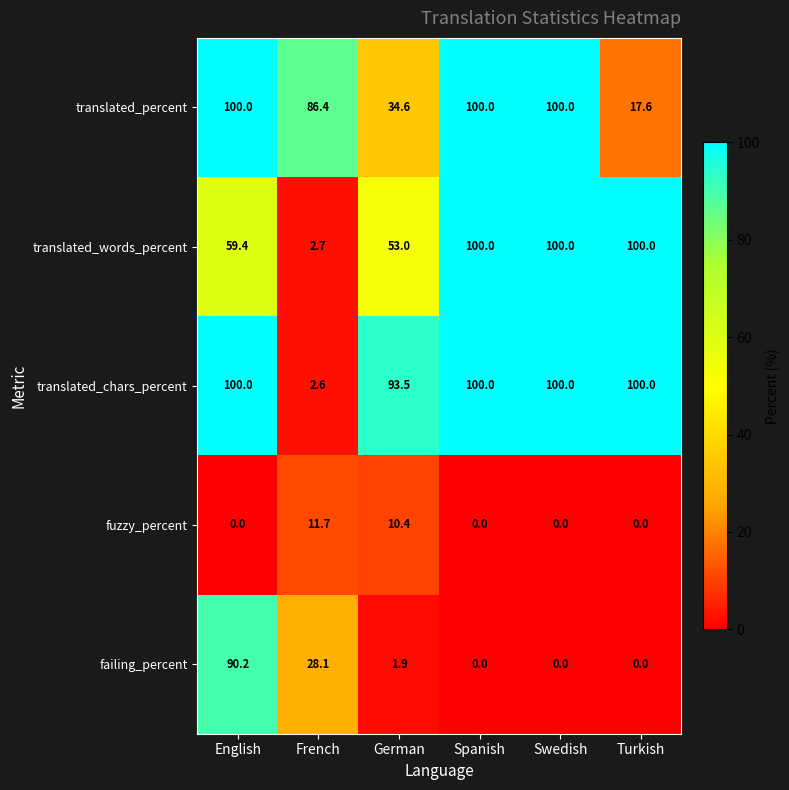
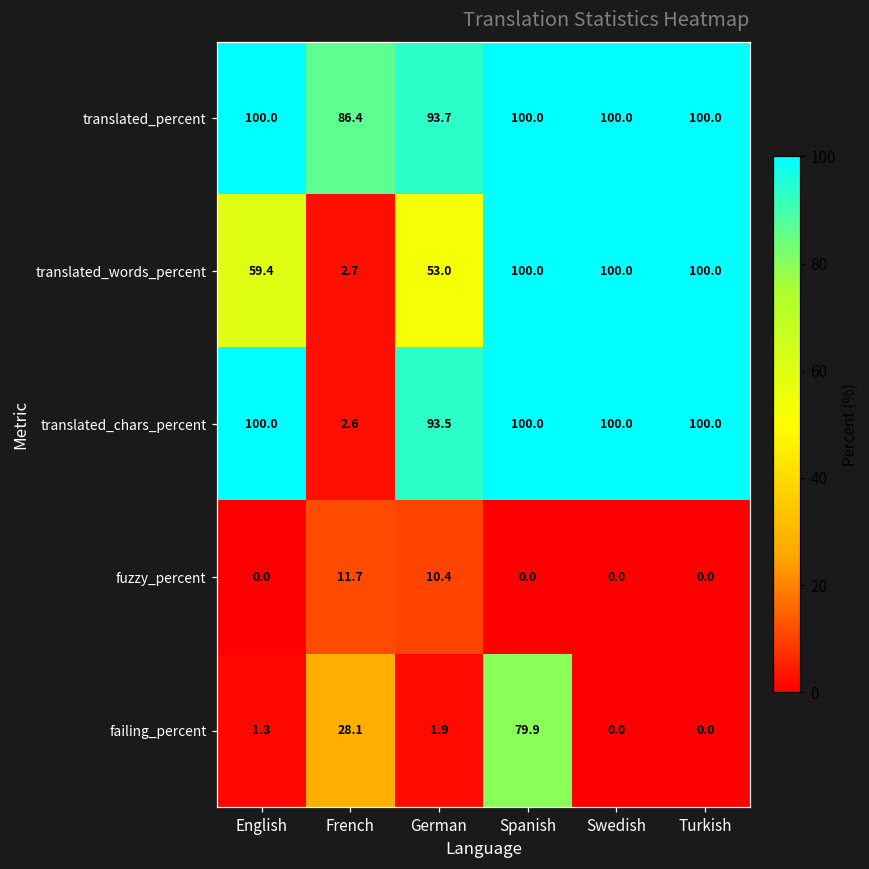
  {
    "translated_percent": {
      "English": 100.0,
      "French": 86.4,
-     "German": 34.6,
+     "German": 93.7,
      "Spanish": 100.0,
      "Swedish": 100.0,
-     "Turkish": 17.6
+     "Turkish": 100.0
    },
    "translated_words_percent": {
      "English": 59.4,
      "French": 2.7,
      "German": 53.0,
      "Spanish": 100.0,
      "Swedish": 100.0,
      "Turkish": 100.0
    },
    "translated_chars_percent": {
      "English": 100.0,
      "French": 2.6,
      "German": 93.5,
      "Spanish": 100.0,
      "Swedish": 100.0,
      "Turkish": 100.0
    },
    "fuzzy_percent": {
      "English": 0.0,
      "French": 11.7,
      "German": 10.4,
      "Spanish": 0.0,
      "Swedish": 0.0,
      "Turkish": 0.0
    },
    "failing_percent": {
-     "English": 90.2,
+     "English": 1.3,
      "French": 28.1,
      "German": 1.9,
-     "Spanish": 0.0,
+     "Spanish": 79.9,
      "Swedish": 0.0,
      "Turkish": 0.0
    }
  }
